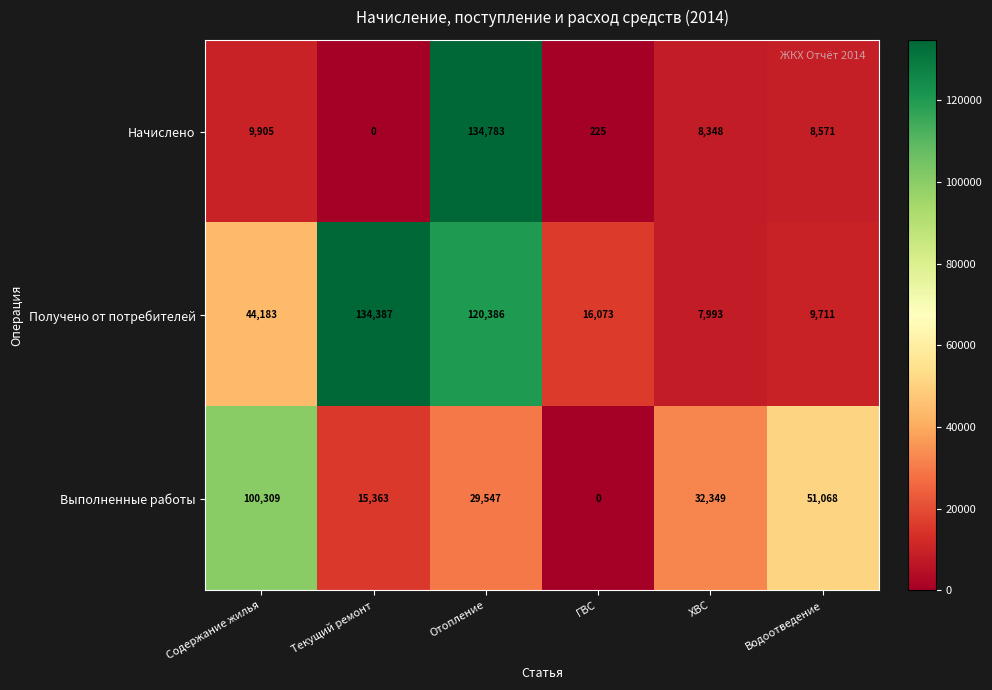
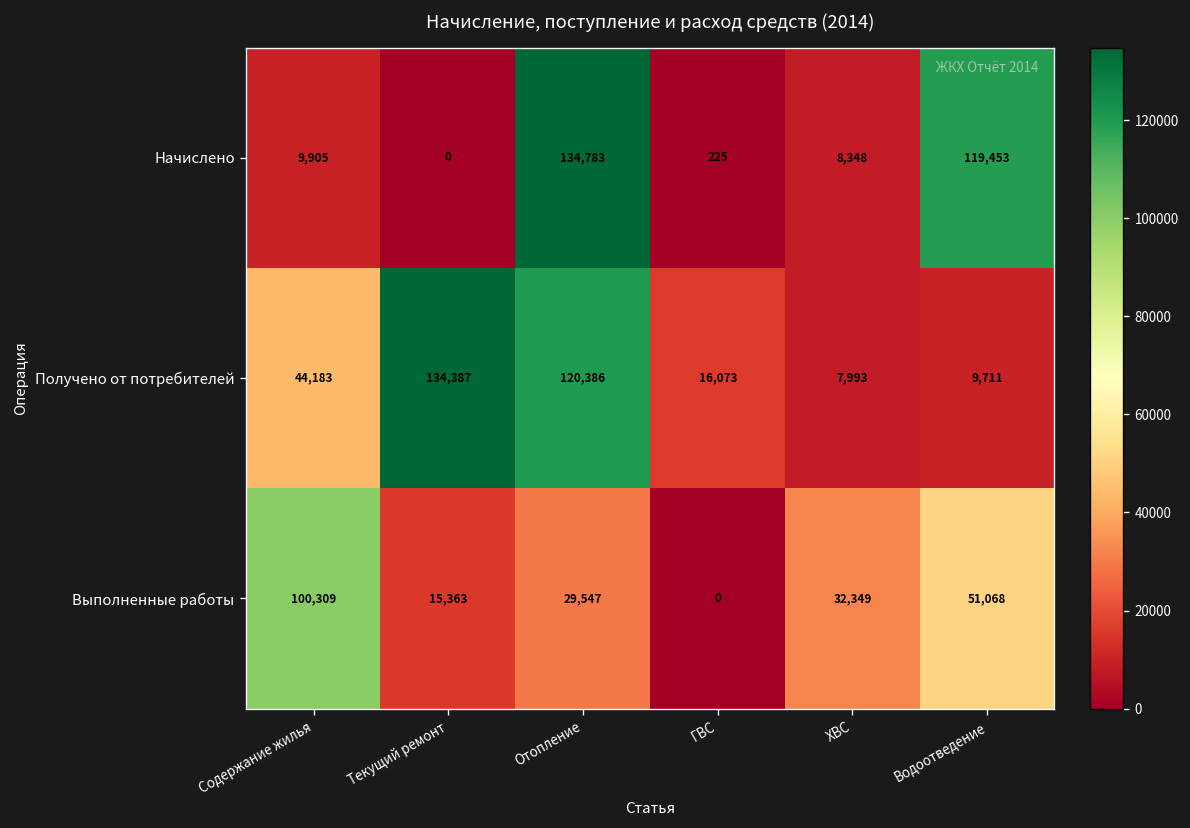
  {
    "Начислено": {
      "Содержание жилья": "9,905",
      "Текущий ремонт": "0",
      "Отопление": "134,783",
      "ГВС": "225",
      "ХВС": "8,348",
-     "Водоотведение": "8,571"
+     "Водоотведение": "119,453"
    },
    "Получено от потребителей": {
      "Содержание жилья": "44,183",
      "Текущий ремонт": "134,387",
      "Отопление": "120,386",
      "ГВС": "16,073",
      "ХВС": "7,993",
      "Водоотведение": "9,711"
    },
    "Выполненные работы": {
      "Содержание жилья": "100,309",
      "Текущий ремонт": "15,363",
      "Отопление": "29,547",
      "ГВС": "0",
      "ХВС": "32,349",
      "Водоотведение": "51,068"
    }
  }
